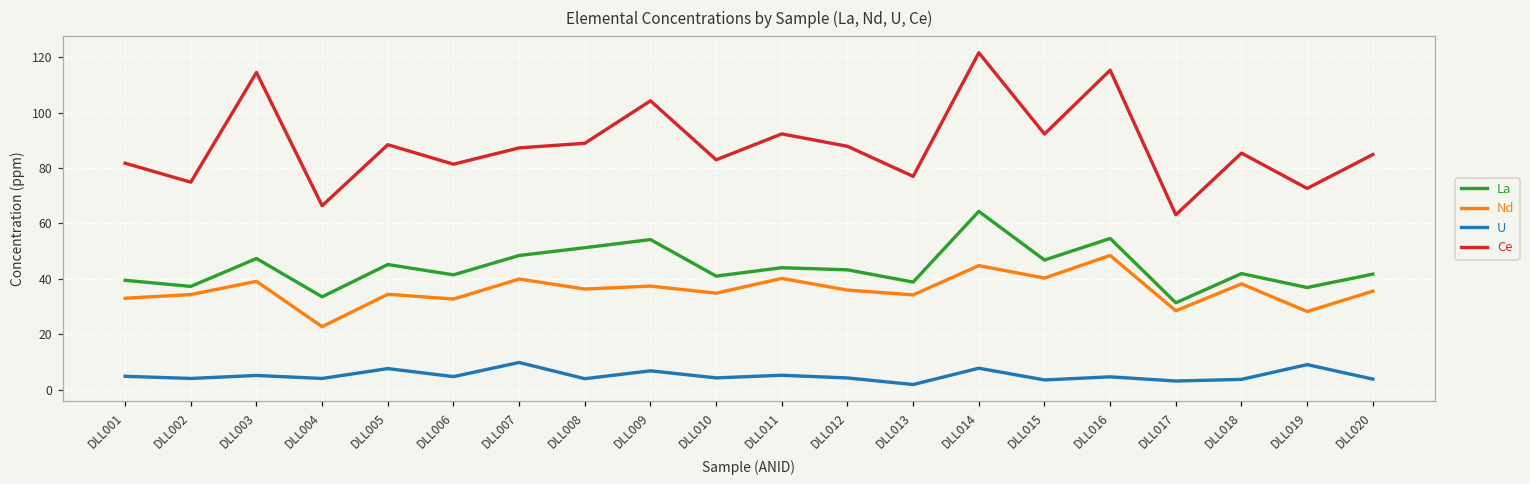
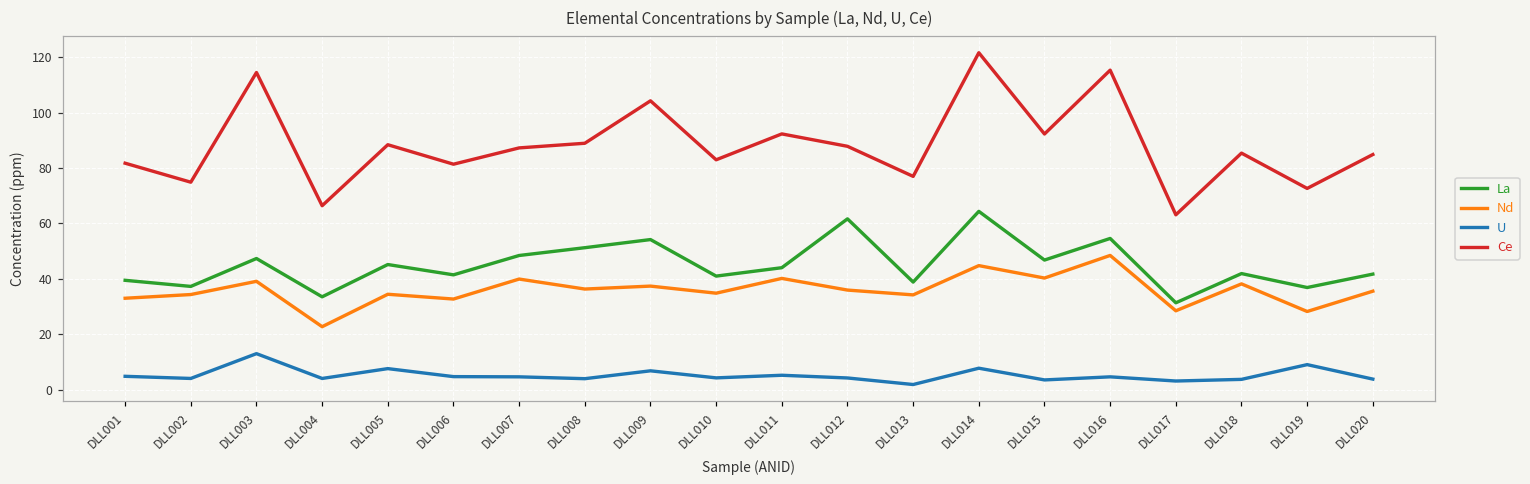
  {
    "La": {
      "DLL001": 39,
      "DLL002": 37,
      "DLL003": 47,
      "DLL004": 33,
      "DLL005": 45,
      "DLL006": 41,
      "DLL007": 48,
      "DLL008": 51,
      "DLL009": 54,
      "DLL010": 41,
      "DLL011": 44,
-     "DLL012": 43,
+     "DLL012": 62,
      "DLL013": 39,
      "DLL014": 64,
      "DLL015": 47,
      "DLL016": 55,
      "DLL017": 31,
      "DLL018": 42,
      "DLL019": 37,
      "DLL020": 42
    },
    "Nd": {
      "DLL001": 33,
      "DLL002": 34,
      "DLL003": 39,
      "DLL004": 23,
      "DLL005": 34,
      "DLL006": 33,
      "DLL007": 40,
      "DLL008": 36,
      "DLL009": 37,
      "DLL010": 35,
      "DLL011": 40,
      "DLL012": 36,
      "DLL013": 34,
      "DLL014": 45,
      "DLL015": 40,
      "DLL016": 48,
      "DLL017": 28,
      "DLL018": 38,
      "DLL019": 28,
      "DLL020": 36
    },
    "U": {
      "DLL001": 5,
      "DLL002": 4,
-     "DLL003": 5,
+     "DLL003": 13,
      "DLL004": 4,
      "DLL005": 8,
      "DLL006": 5,
-     "DLL007": 10,
+     "DLL007": 5,
      "DLL008": 4,
      "DLL009": 7,
      "DLL010": 4,
      "DLL011": 5,
      "DLL012": 4,
      "DLL013": 2,
      "DLL014": 8,
      "DLL015": 3,
      "DLL016": 5,
      "DLL017": 3,
      "DLL018": 4,
      "DLL019": 9,
      "DLL020": 4
    },
    "Ce": {
      "DLL001": 82,
      "DLL002": 75,
      "DLL003": 114,
      "DLL004": 66,
      "DLL005": 88,
      "DLL006": 81,
      "DLL007": 87,
      "DLL008": 89,
      "DLL009": 104,
      "DLL010": 83,
      "DLL011": 92,
      "DLL012": 88,
      "DLL013": 77,
      "DLL014": 122,
      "DLL015": 92,
      "DLL016": 115,
      "DLL017": 63,
      "DLL018": 85,
      "DLL019": 73,
      "DLL020": 85
    }
  }
